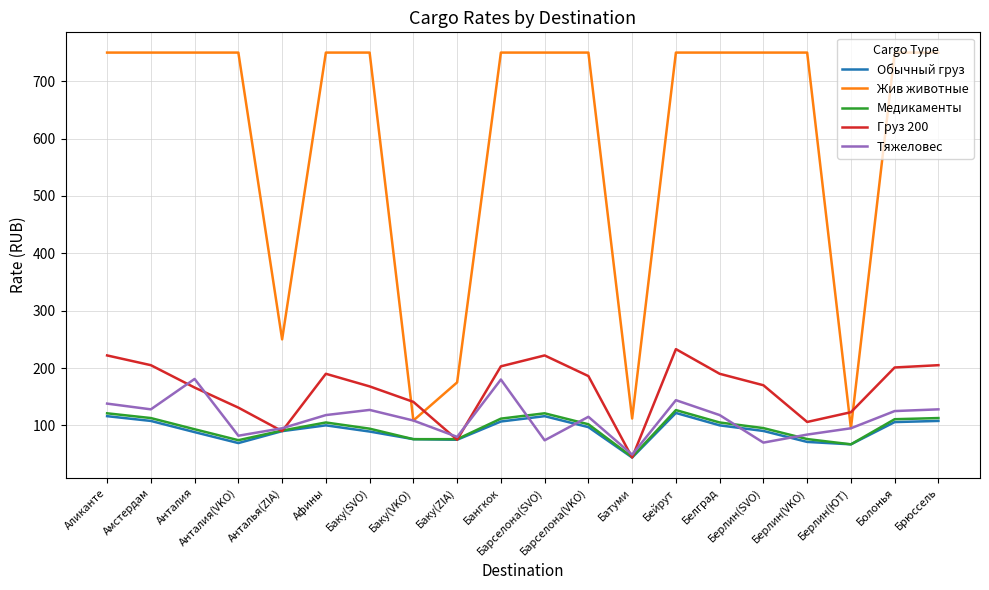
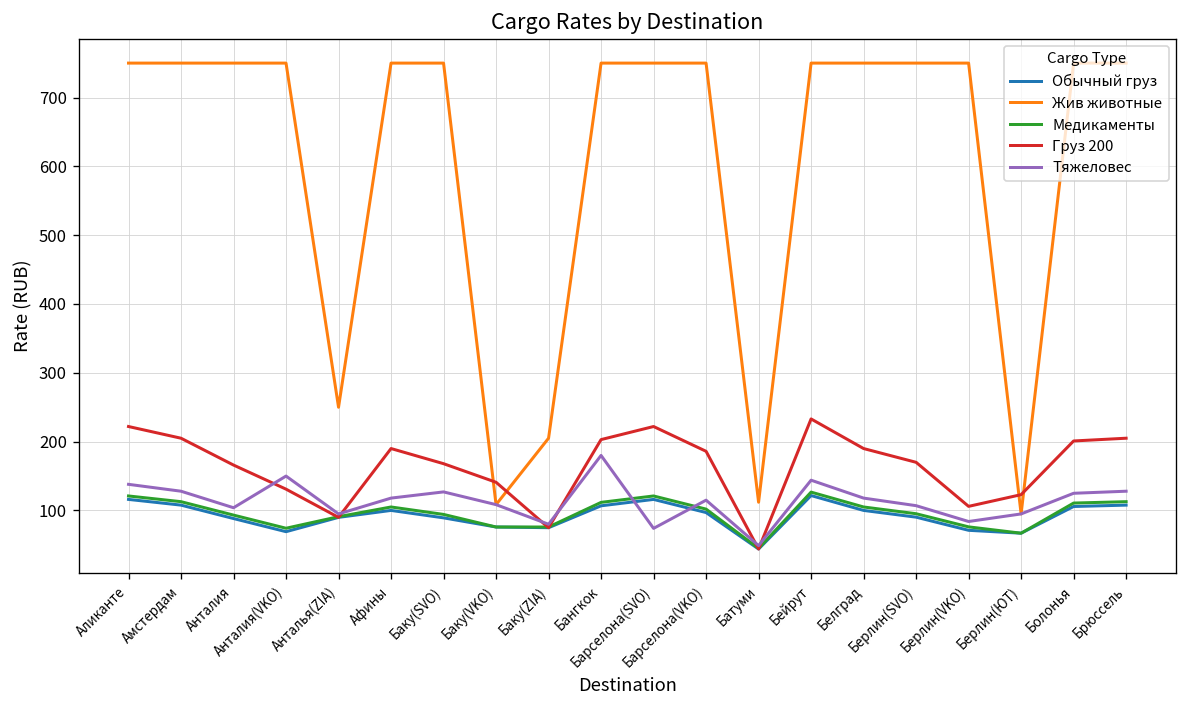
  {
    "Обычный груз": {
      "Аликанте": 120,
      "Амстердам": 110,
      "Анталия": 90,
      "Анталия(VKO)": 70,
      "Афины": 100,
      "Баку(SVO)": 90,
      "Бангкок": 110,
      "Барселона(SVO)": 120,
      "Барселона(VKO)": 100,
      "Бейрут": 120,
      "Белград": 100,
      "Берлин(SVO)": 90,
      "Берлин(VKO)": 70,
      "Болонья": 110,
      "Брюссель": 110
    },
    "Жив животные": {
      "Аликанте": 750,
      "Амстердам": 750,
      "Анталия": 750,
      "Анталия(VKO)": 750,
      "Анталья(ZIA)": 250,
      "Афины": 750,
      "Баку(SVO)": 750,
-     "Баку(ZIA)": 180,
+     "Баку(ZIA)": 210,
      "Бангкок": 750,
      "Барселона(SVO)": 750,
      "Барселона(VKO)": 750,
      "Батуми": 110,
      "Бейрут": 750,
      "Белград": 750,
      "Берлин(SVO)": 750,
      "Берлин(VKO)": 750
    },
    "Медикаменты": {
      "Аликанте": 120,
      "Амстердам": 110,
      "Анталия": 90,
      "Анталия(VKO)": 70,
      "Афины": 110,
      "Баку(SVO)": 90,
      "Бангкок": 110,
      "Барселона(SVO)": 120,
      "Барселона(VKO)": 100,
      "Бейрут": 130,
      "Белград": 110,
      "Берлин(SVO)": 100,
      "Берлин(VKO)": 80,
      "Болонья": 110,
      "Брюссель": 110
    },
    "Груз 200": {
      "Аликанте": 220,
      "Амстердам": 210,
      "Анталия": 170,
      "Анталия(VKO)": 130,
      "Афины": 190,
      "Баку(SVO)": 170,
      "Баку(VKO)": 140,
      "Бангкок": 200,
      "Барселона(SVO)": 220,
      "Барселона(VKO)": 190,
      "Бейрут": 230,
      "Белград": 190,
      "Берлин(SVO)": 170,
      "Берлин(VKO)": 110,
      "Берлин(ЮТ)": 120,
      "Болонья": 200,
      "Брюссель": 210
    },
    "Тяжеловес": {
      "Аликанте": 140,
      "Амстердам": 130,
-     "Анталия": 180,
-     "Анталия(VKO)": 80,
+     "Анталия": 100,
+     "Анталия(VKO)": 150,
      "Афины": 120,
      "Баку(SVO)": 130,
      "Бангкок": 180,
      "Барселона(SVO)": 70,
      "Барселона(VKO)": 120,
      "Бейрут": 140,
      "Белград": 120,
-     "Берлин(SVO)": 70,
+     "Берлин(SVO)": 110,
      "Берлин(VKO)": 80,
      "Болонья": 130,
      "Брюссель": 130
    }
  }
